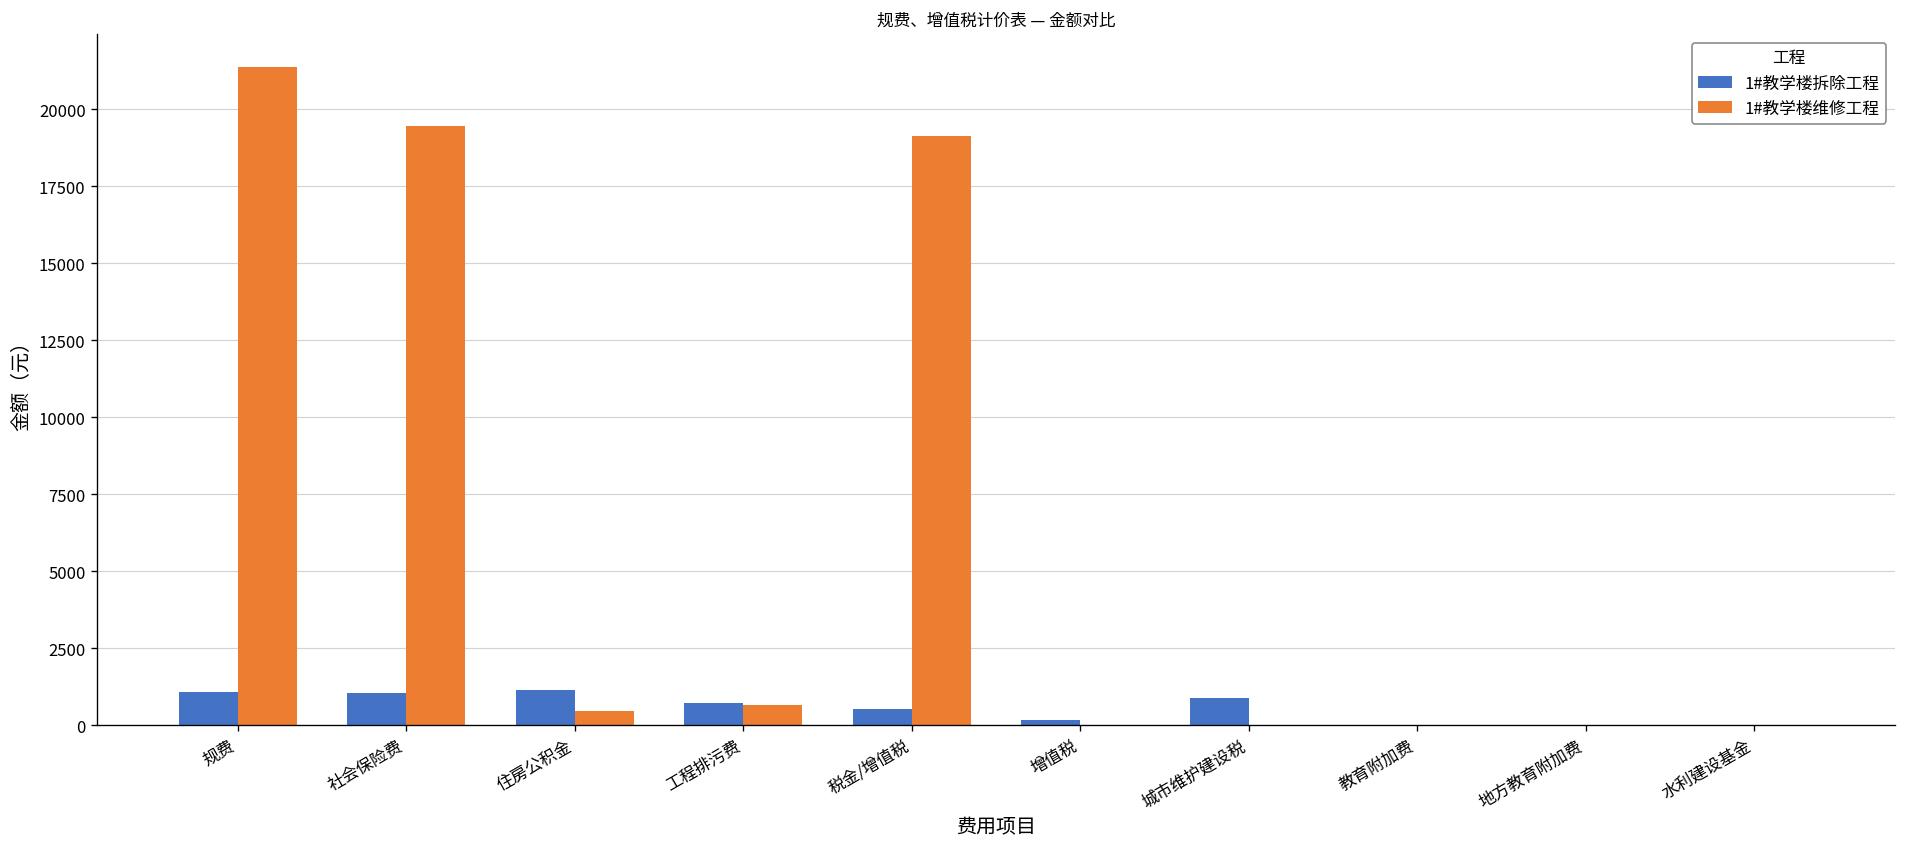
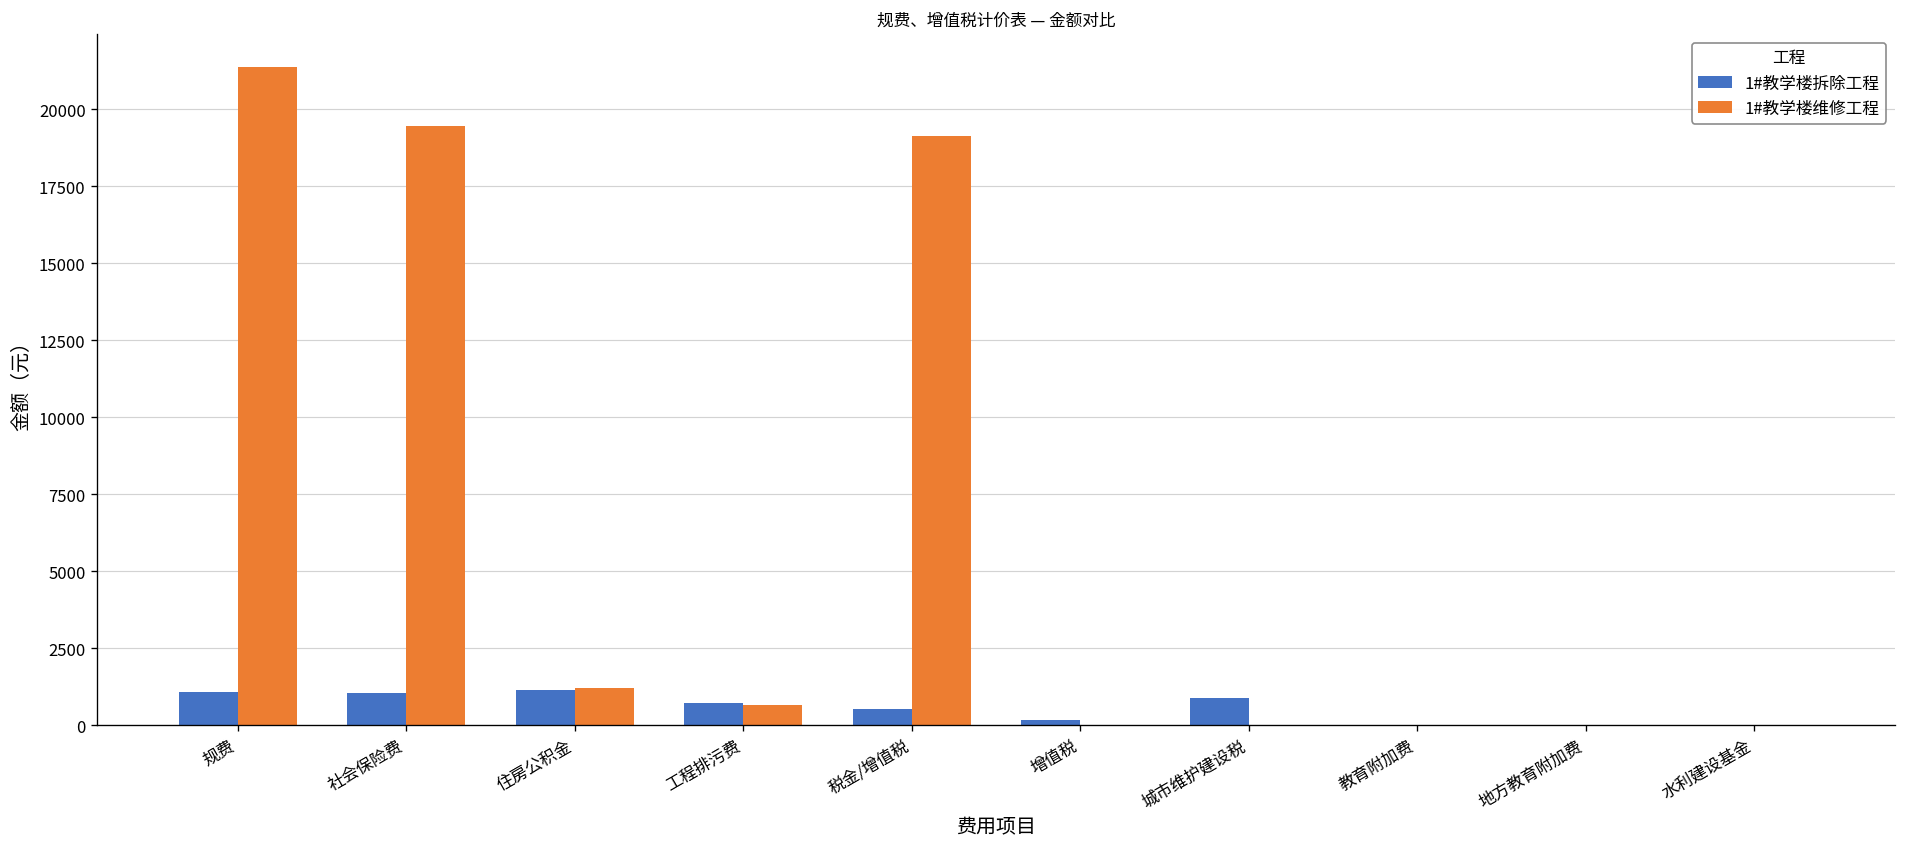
  {
    "1#教学楼拆除工程": {
      "规费": 1100,
      "社会保险费": 1000,
      "住房公积金": 1200,
      "工程排污费": 700,
      "税金/增值税": 500,
      "增值税": 200,
      "城市维护建设税": 900
    },
    "1#教学楼维修工程": {
      "规费": 21400,
      "社会保险费": 19500,
-     "住房公积金": 500,
+     "住房公积金": 1200,
      "工程排污费": 700,
      "税金/增值税": 19100,
      "增值税": 0,
      "城市维护建设税": 0,
      "教育附加费": 0,
      "地方教育附加费": 0,
      "水利建设基金": 0
    }
  }
